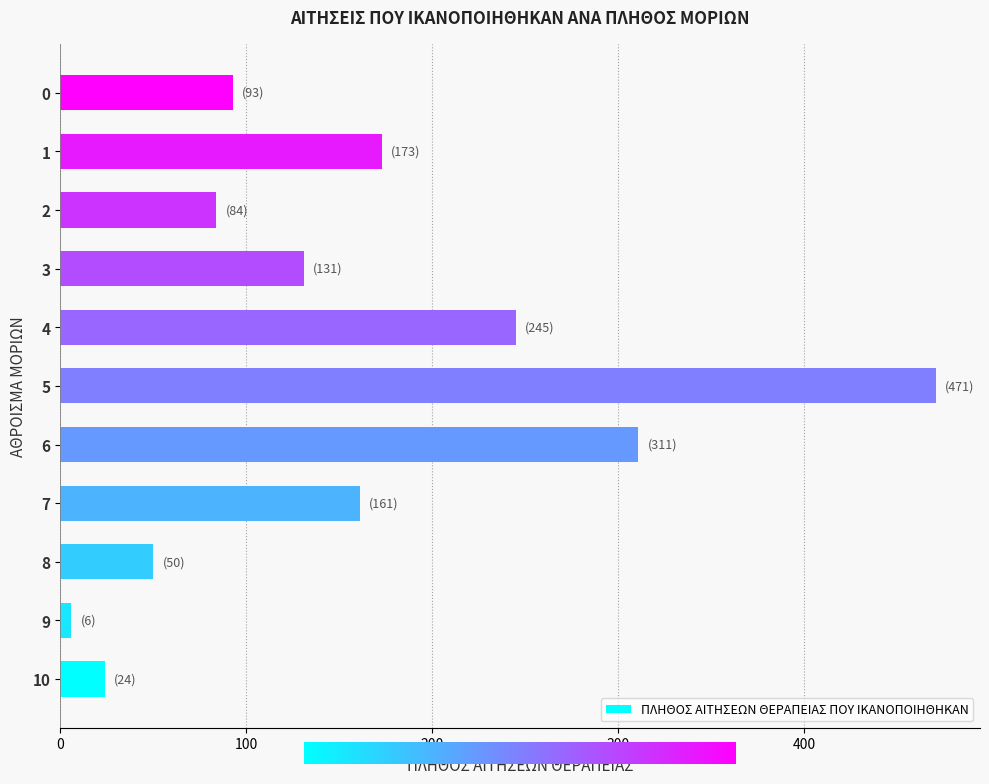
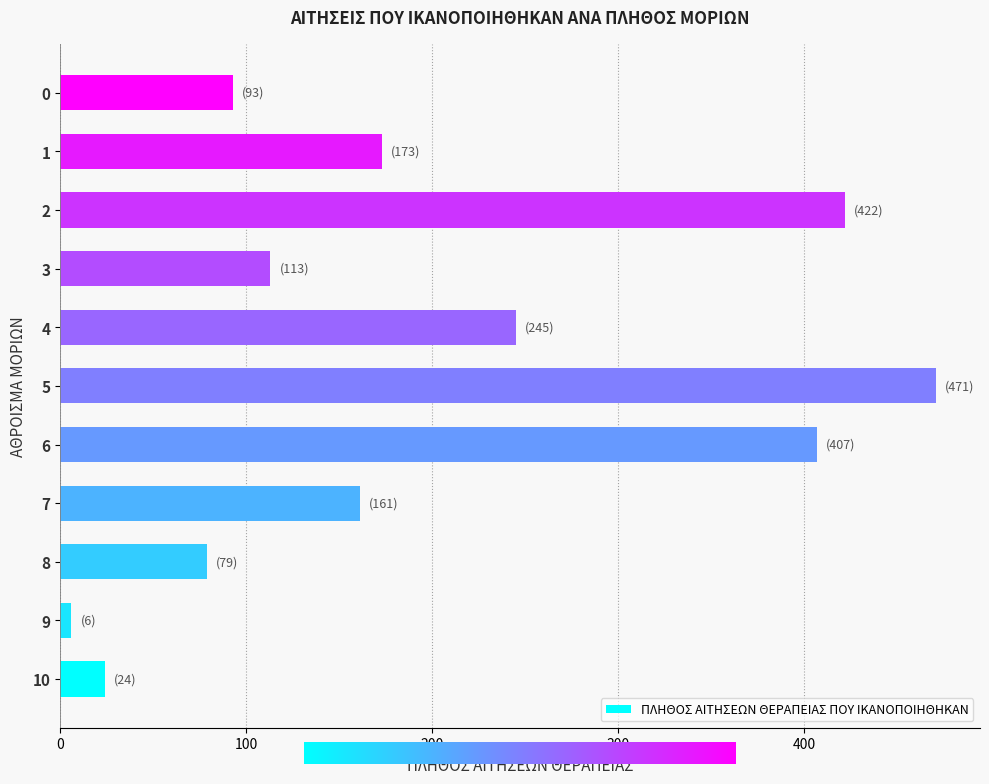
  {
    "0": "(93)",
    "1": "(173)",
-   "2": "(84)",
-   "3": "(131)",
+   "2": "(422)",
+   "3": "(113)",
    "4": "(245)",
    "5": "(471)",
-   "6": "(311)",
+   "6": "(407)",
    "7": "(161)",
-   "8": "(50)",
+   "8": "(79)",
    "9": "(6)",
    "10": "(24)"
  }
